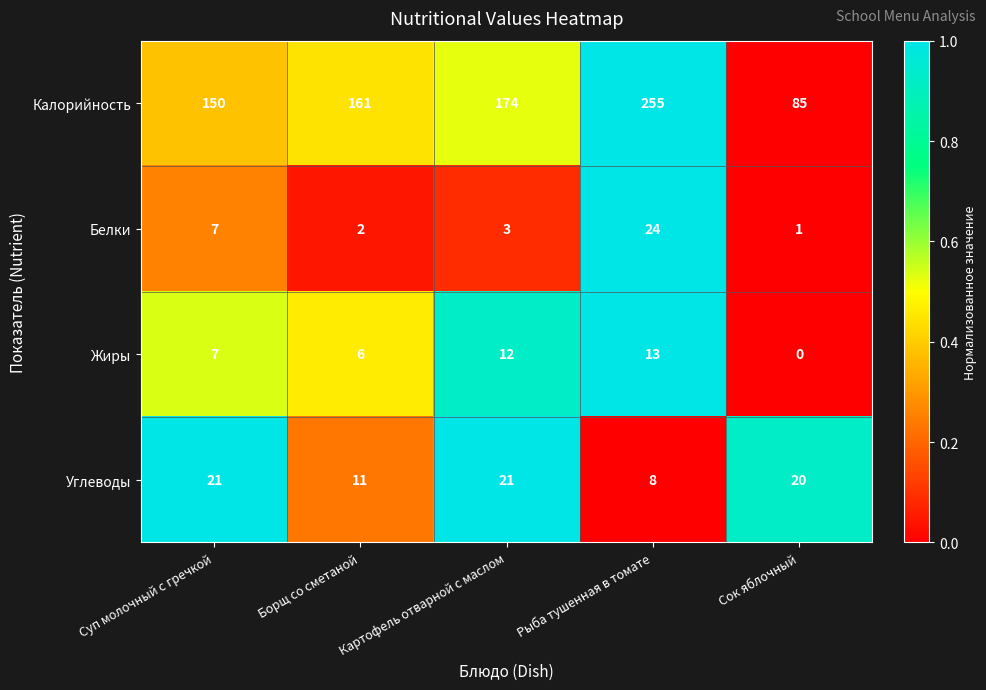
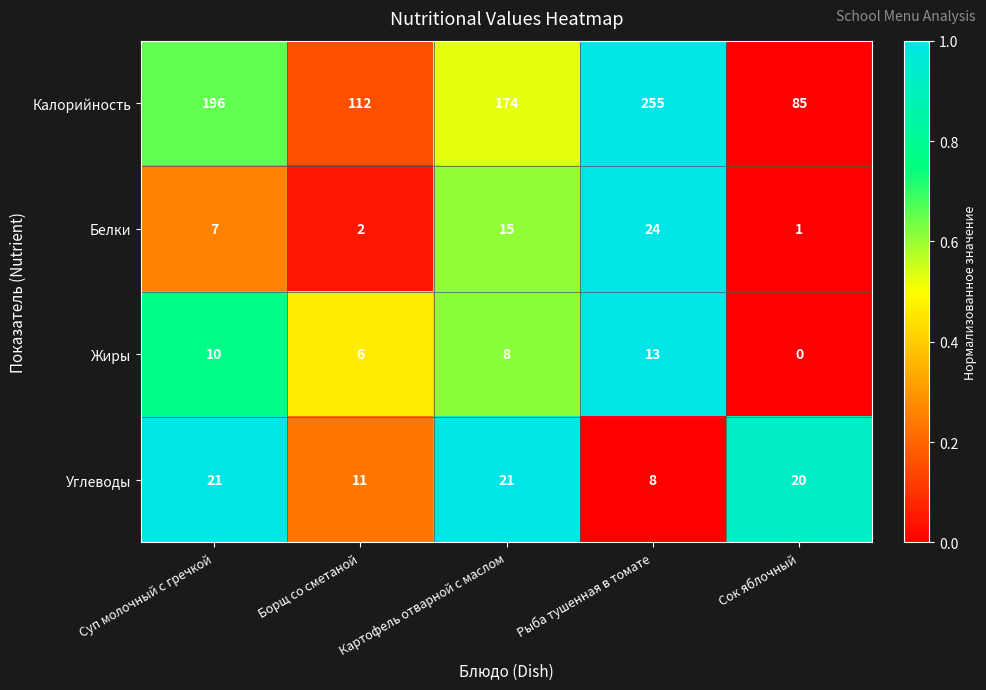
  {
    "Калорийность": {
-     "Суп молочный с гречкой": 150,
-     "Борщ со сметаной": 161,
+     "Суп молочный с гречкой": 196,
+     "Борщ со сметаной": 112,
      "Картофель отварной с маслом": 174,
      "Рыба тушенная в томате": 255,
      "Сок яблочный": 85
    },
    "Белки": {
      "Суп молочный с гречкой": 7,
      "Борщ со сметаной": 2,
-     "Картофель отварной с маслом": 3,
+     "Картофель отварной с маслом": 15,
      "Рыба тушенная в томате": 24,
      "Сок яблочный": 1
    },
    "Жиры": {
-     "Суп молочный с гречкой": 7,
+     "Суп молочный с гречкой": 10,
      "Борщ со сметаной": 6,
-     "Картофель отварной с маслом": 12,
+     "Картофель отварной с маслом": 8,
      "Рыба тушенная в томате": 13,
      "Сок яблочный": 0
    },
    "Углеводы": {
      "Суп молочный с гречкой": 21,
      "Борщ со сметаной": 11,
      "Картофель отварной с маслом": 21,
      "Рыба тушенная в томате": 8,
      "Сок яблочный": 20
    }
  }
